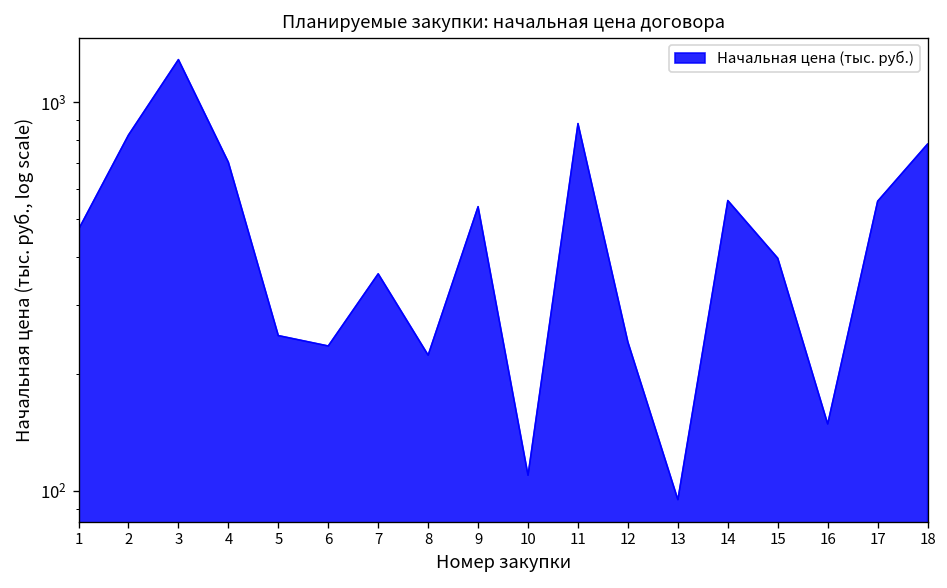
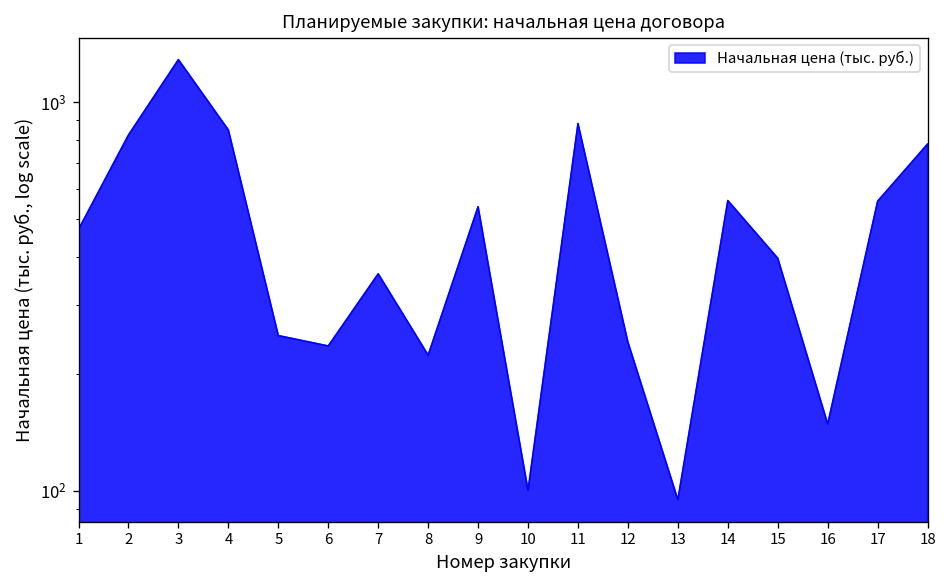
  {
    "1": 470,
    "2": 820,
    "3": 1290,
-   "4": 700,
+   "4": 850,
    "5": 250,
    "6": 240,
    "7": 360,
    "8": 220,
    "9": 540,
-   "10": 110,
+   "10": 100,
    "11": 880,
    "12": 240,
    "13": 95,
    "14": 560,
    "15": 400,
    "16": 150,
    "17": 560,
    "18": 780
  }
